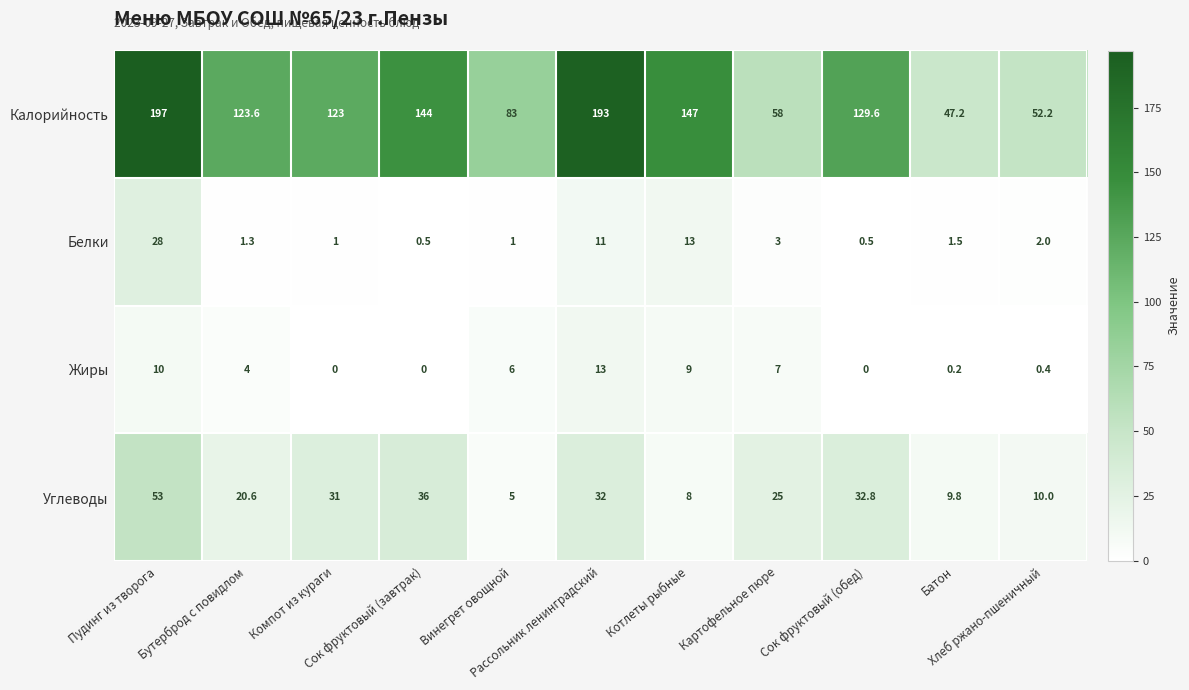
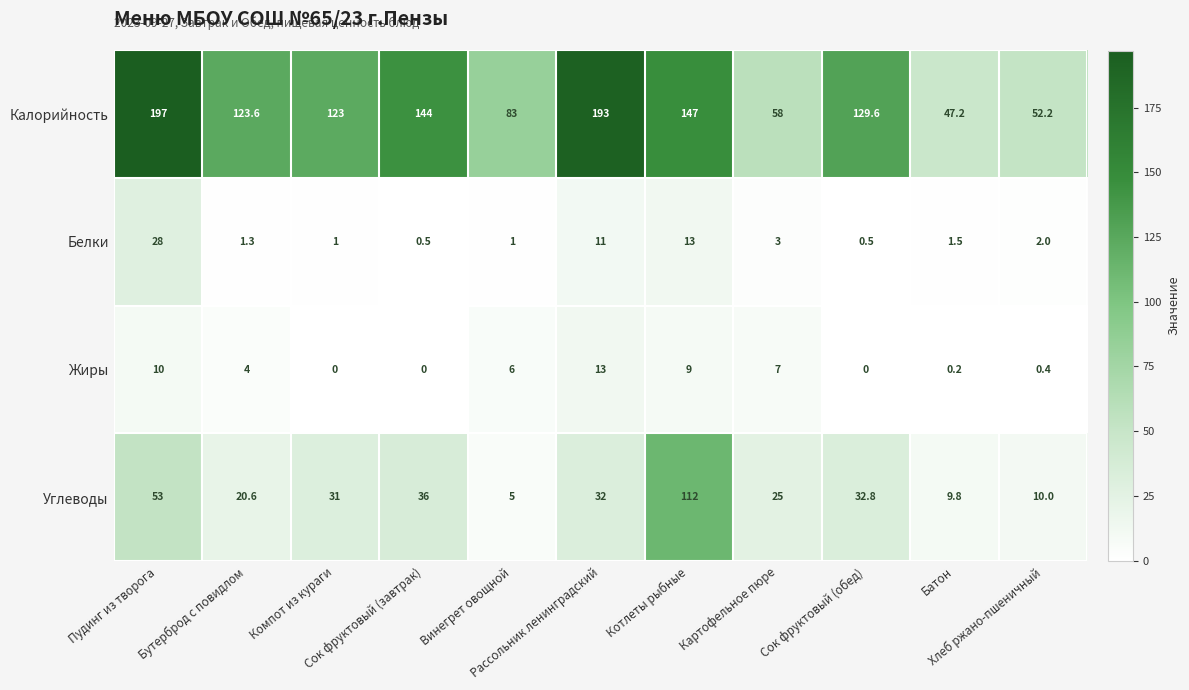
  {
    "Калорийность": {
      "Пудинг из творога": 197,
      "Бутерброд с повидлом": 123.6,
      "Компот из кураги": 123,
      "Сок фруктовый (завтрак)": 144,
      "Винегрет овощной": 83,
      "Рассольник ленинградский": 193,
      "Котлеты рыбные": 147,
      "Картофельное пюре": 58,
      "Сок фруктовый (обед)": 129.6,
      "Батон": 47.2,
      "Хлеб ржано-пшеничный": 52.2
    },
    "Белки": {
      "Пудинг из творога": 28,
      "Бутерброд с повидлом": 1.3,
      "Компот из кураги": 1,
      "Сок фруктовый (завтрак)": 0.5,
      "Винегрет овощной": 1,
      "Рассольник ленинградский": 11,
      "Котлеты рыбные": 13,
      "Картофельное пюре": 3,
      "Сок фруктовый (обед)": 0.5,
      "Батон": 1.5,
      "Хлеб ржано-пшеничный": 2.0
    },
    "Жиры": {
      "Пудинг из творога": 10,
      "Бутерброд с повидлом": 4,
      "Компот из кураги": 0,
      "Сок фруктовый (завтрак)": 0,
      "Винегрет овощной": 6,
      "Рассольник ленинградский": 13,
      "Котлеты рыбные": 9,
      "Картофельное пюре": 7,
      "Сок фруктовый (обед)": 0,
      "Батон": 0.2,
      "Хлеб ржано-пшеничный": 0.4
    },
    "Углеводы": {
      "Пудинг из творога": 53,
      "Бутерброд с повидлом": 20.6,
      "Компот из кураги": 31,
      "Сок фруктовый (завтрак)": 36,
      "Винегрет овощной": 5,
      "Рассольник ленинградский": 32,
-     "Котлеты рыбные": 8,
+     "Котлеты рыбные": 112,
      "Картофельное пюре": 25,
      "Сок фруктовый (обед)": 32.8,
      "Батон": 9.8,
      "Хлеб ржано-пшеничный": 10.0
    }
  }
